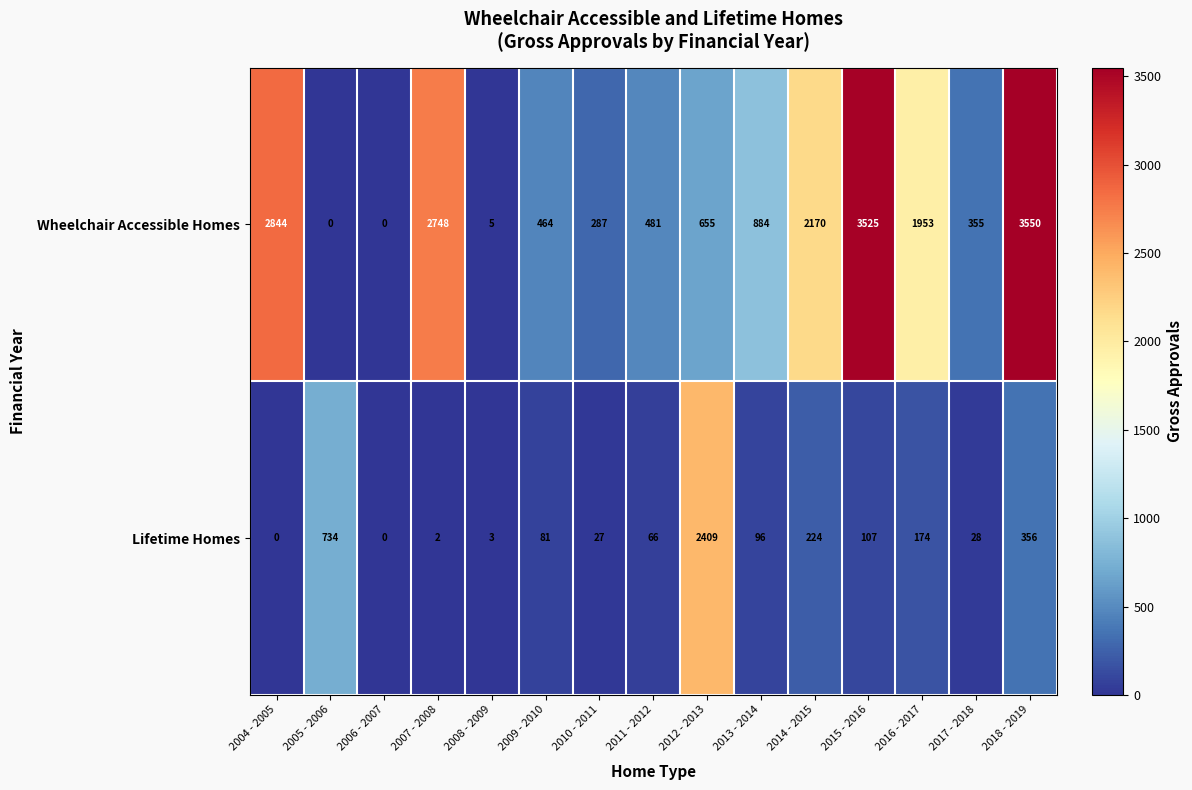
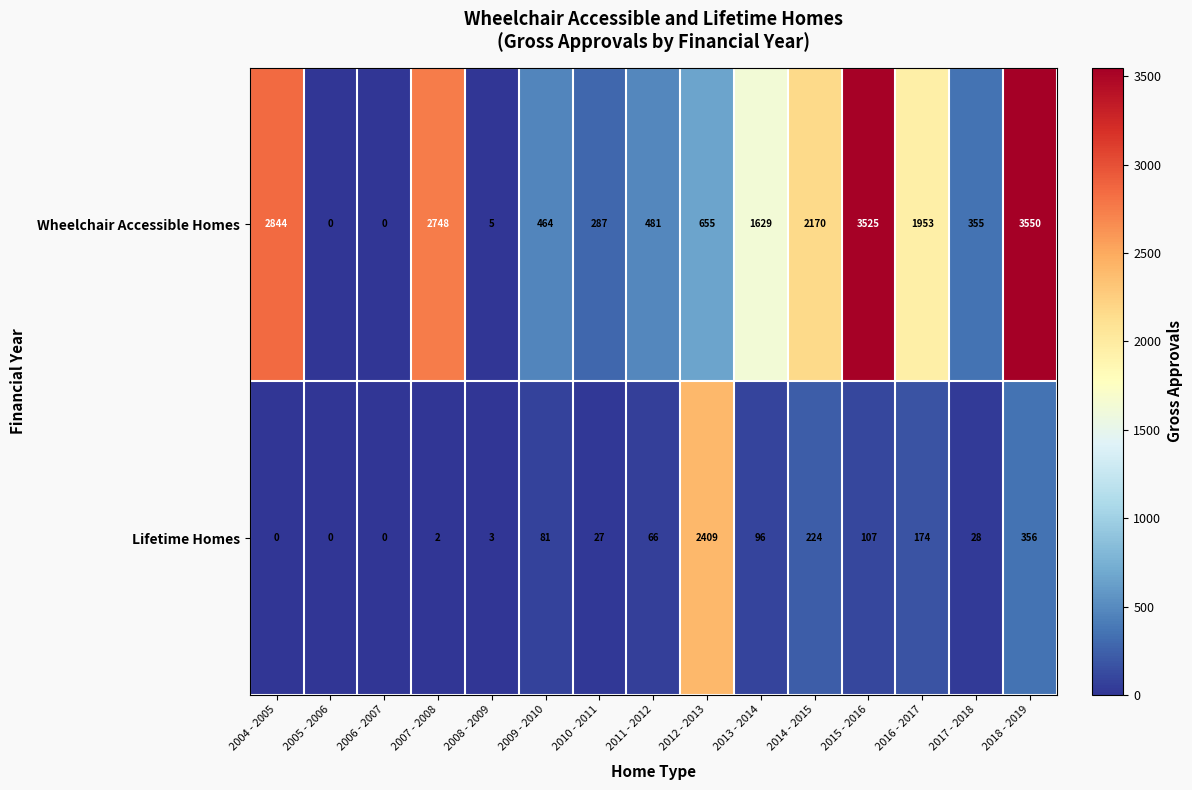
  {
    "Wheelchair Accessible Homes": {
      "2004 - 2005": 2844,
      "2005 - 2006": 0,
      "2006 - 2007": 0,
      "2007 - 2008": 2748,
      "2008 - 2009": 5,
      "2009 - 2010": 464,
      "2010 - 2011": 287,
      "2011 - 2012": 481,
      "2012 - 2013": 655,
-     "2013 - 2014": 884,
+     "2013 - 2014": 1629,
      "2014 - 2015": 2170,
      "2015 - 2016": 3525,
      "2016 - 2017": 1953,
      "2017 - 2018": 355,
      "2018 - 2019": 3550
    },
    "Lifetime Homes": {
      "2004 - 2005": 0,
-     "2005 - 2006": 734,
+     "2005 - 2006": 0,
      "2006 - 2007": 0,
      "2007 - 2008": 2,
      "2008 - 2009": 3,
      "2009 - 2010": 81,
      "2010 - 2011": 27,
      "2011 - 2012": 66,
      "2012 - 2013": 2409,
      "2013 - 2014": 96,
      "2014 - 2015": 224,
      "2015 - 2016": 107,
      "2016 - 2017": 174,
      "2017 - 2018": 28,
      "2018 - 2019": 356
    }
  }
